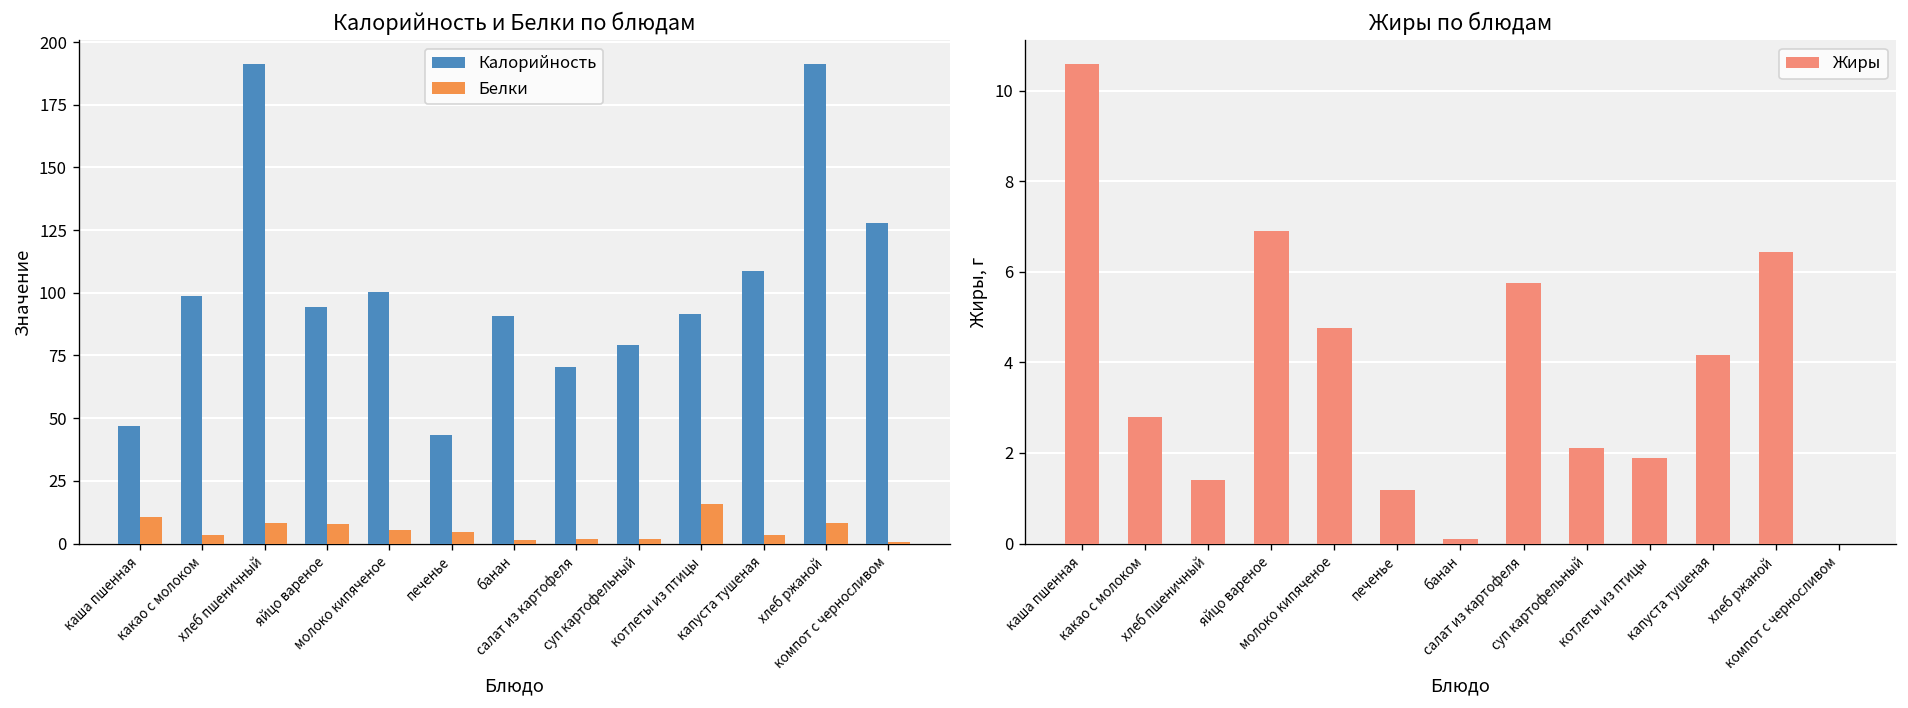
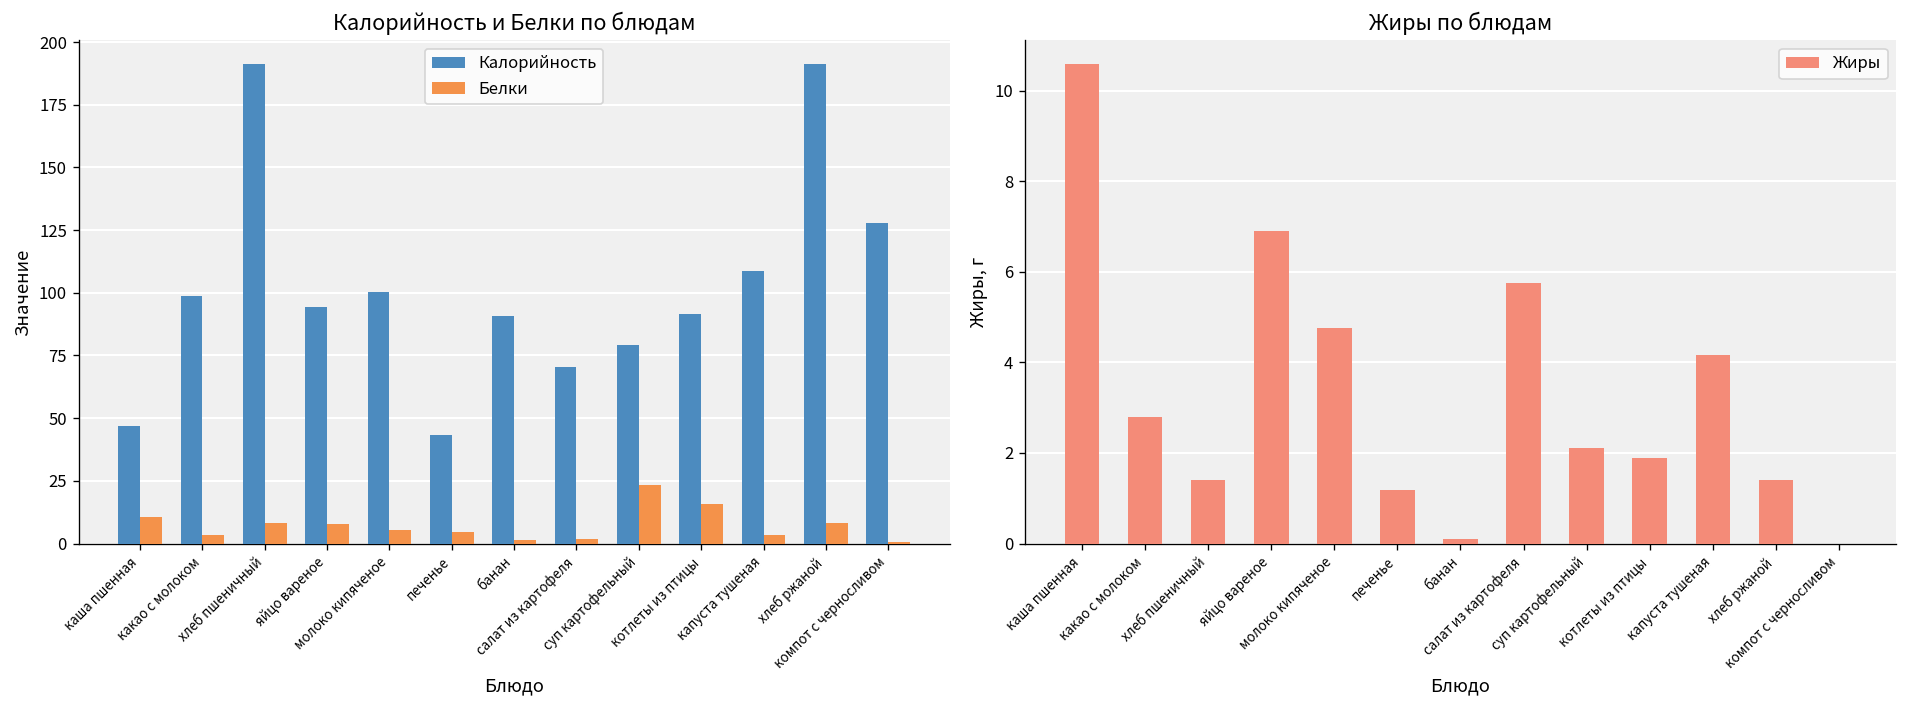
  {
    "Калорийность и Белки по блюдам": {
      "Калорийность": {
        "каша пшенная": 47,
        "какао с молоком": 99,
        "хлеб пшеничный": 191,
        "яйцо вареное": 94,
        "молоко кипяченое": 100,
        "печенье": 43,
        "банан": 91,
        "салат из картофеля": 70,
        "суп картофельный": 79,
        "котлеты из птицы": 91,
        "капуста тушеная": 109,
        "хлеб ржаной": 191,
        "компот с черносливом": 128
      },
      "Белки": {
        "каша пшенная": 11,
        "какао с молоком": 3,
        "хлеб пшеничный": 8,
        "яйцо вареное": 8,
        "молоко кипяченое": 5,
        "печенье": 5,
        "банан": 2,
        "салат из картофеля": 2,
-       "суп картофельный": 2,
+       "суп картофельный": 23,
        "котлеты из птицы": 16,
        "капуста тушеная": 3,
        "хлеб ржаной": 8
      }
    },
    "Жиры по блюдам": {
      "каша пшенная": 10.6,
      "какао с молоком": 2.8,
      "хлеб пшеничный": 1.4,
      "яйцо вареное": 6.9,
      "молоко кипяченое": 4.8,
      "печенье": 1.2,
      "банан": 0.1,
      "салат из картофеля": 5.8,
      "суп картофельный": 2.1,
      "котлеты из птицы": 1.9,
      "капуста тушеная": 4.2,
-     "хлеб ржаной": 6.4,
+     "хлеб ржаной": 1.4,
      "компот с черносливом": 0.0
    }
  }
